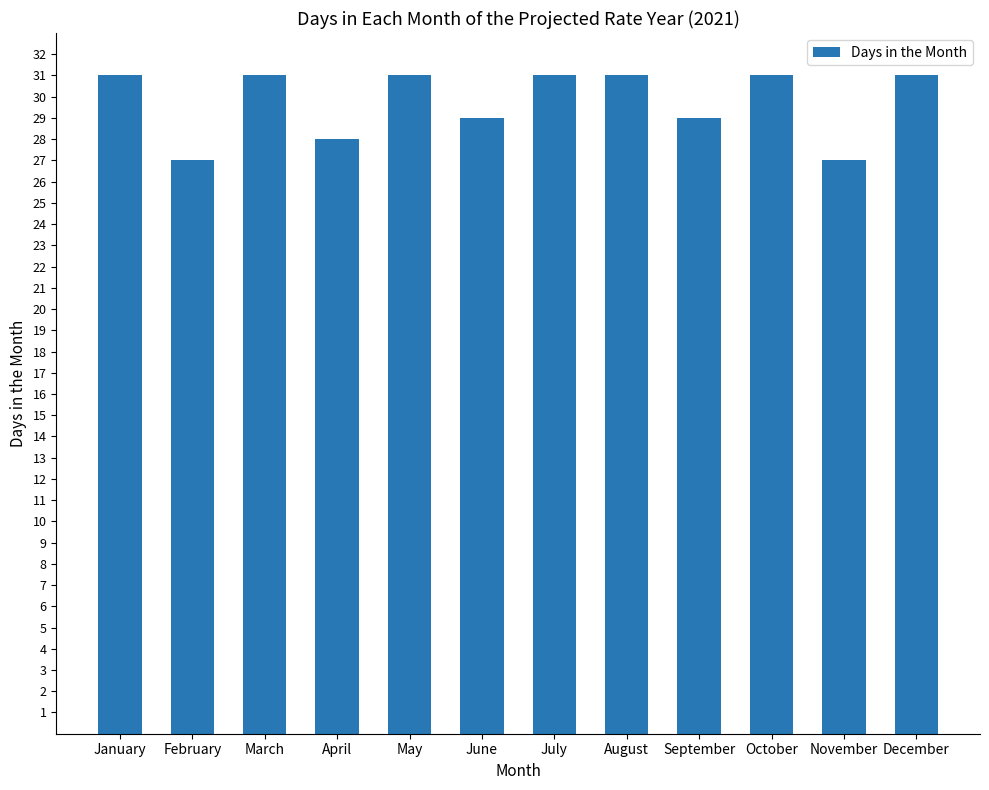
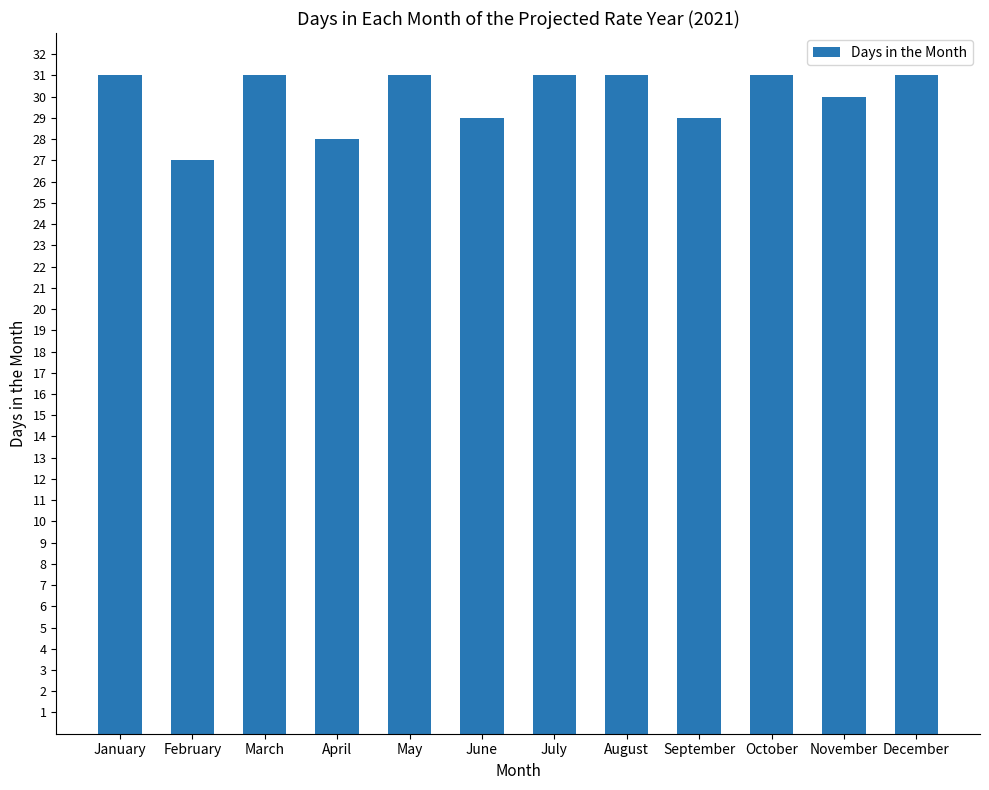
  {
    "January": 31,
    "February": 27,
    "March": 31,
    "April": 28,
    "May": 31,
    "June": 29,
    "July": 31,
    "August": 31,
    "September": 29,
    "October": 31,
-   "November": 27,
+   "November": 30,
    "December": 31
  }
